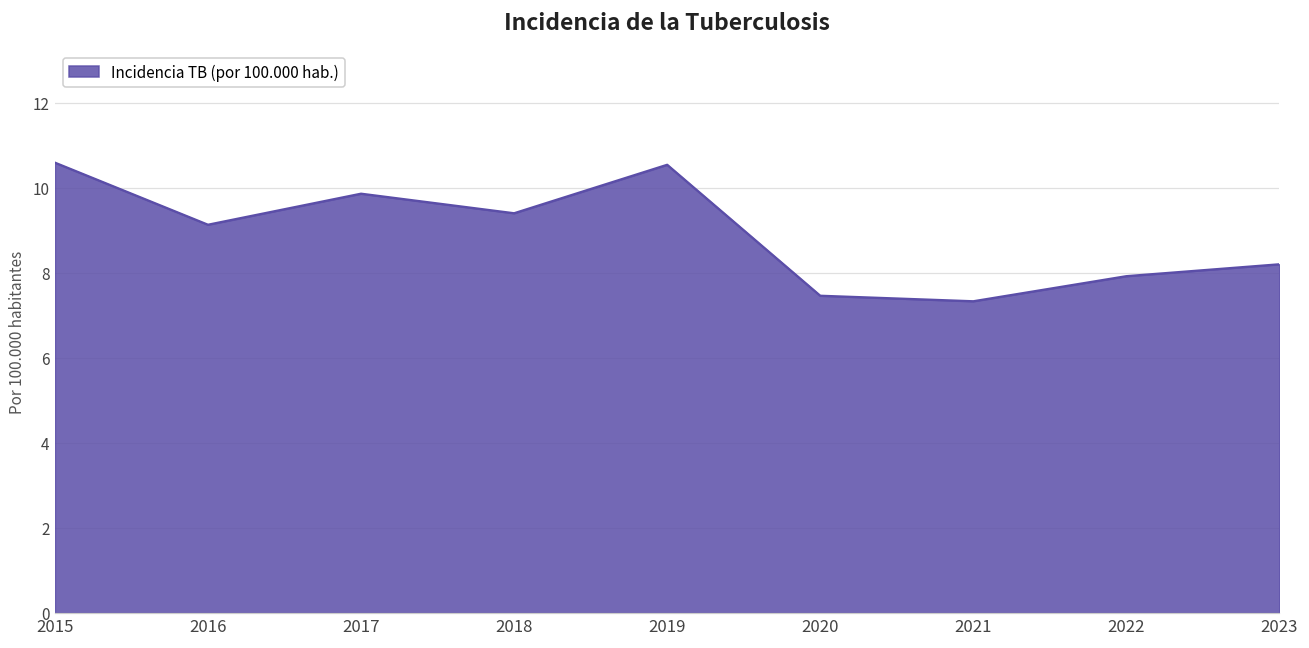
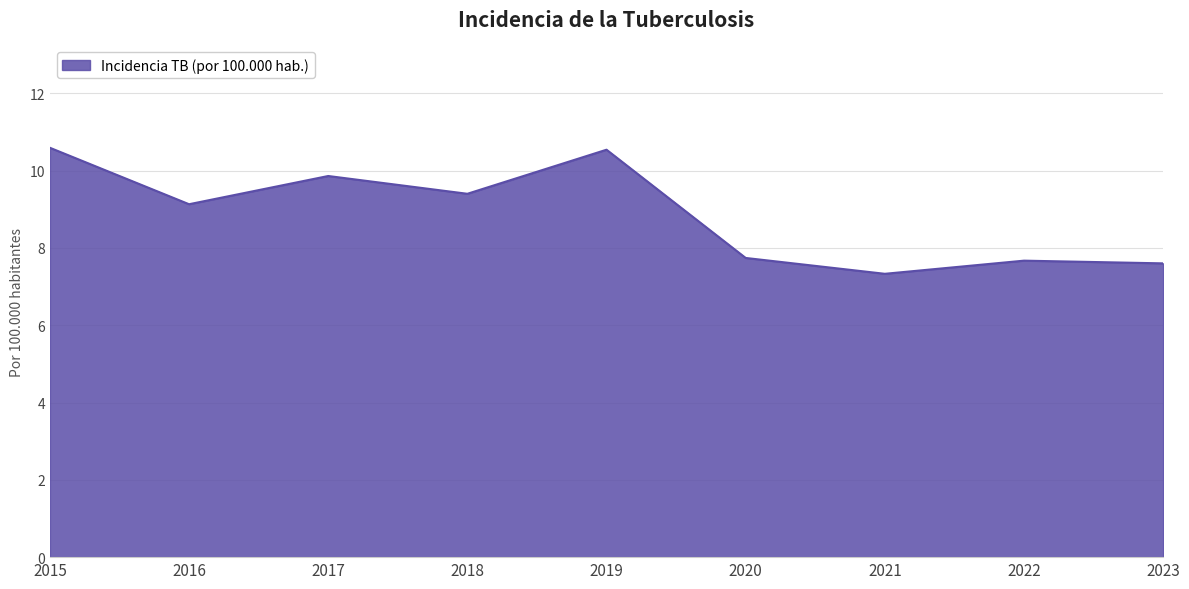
  {
    "2015": 10.6,
    "2016": 9.1,
    "2017": 9.9,
    "2018": 9.4,
    "2019": 10.5,
-   "2020": 7.5,
+   "2020": 7.7,
    "2021": 7.3,
-   "2022": 7.9,
-   "2023": 8.2
+   "2022": 7.7,
+   "2023": 7.6
  }
